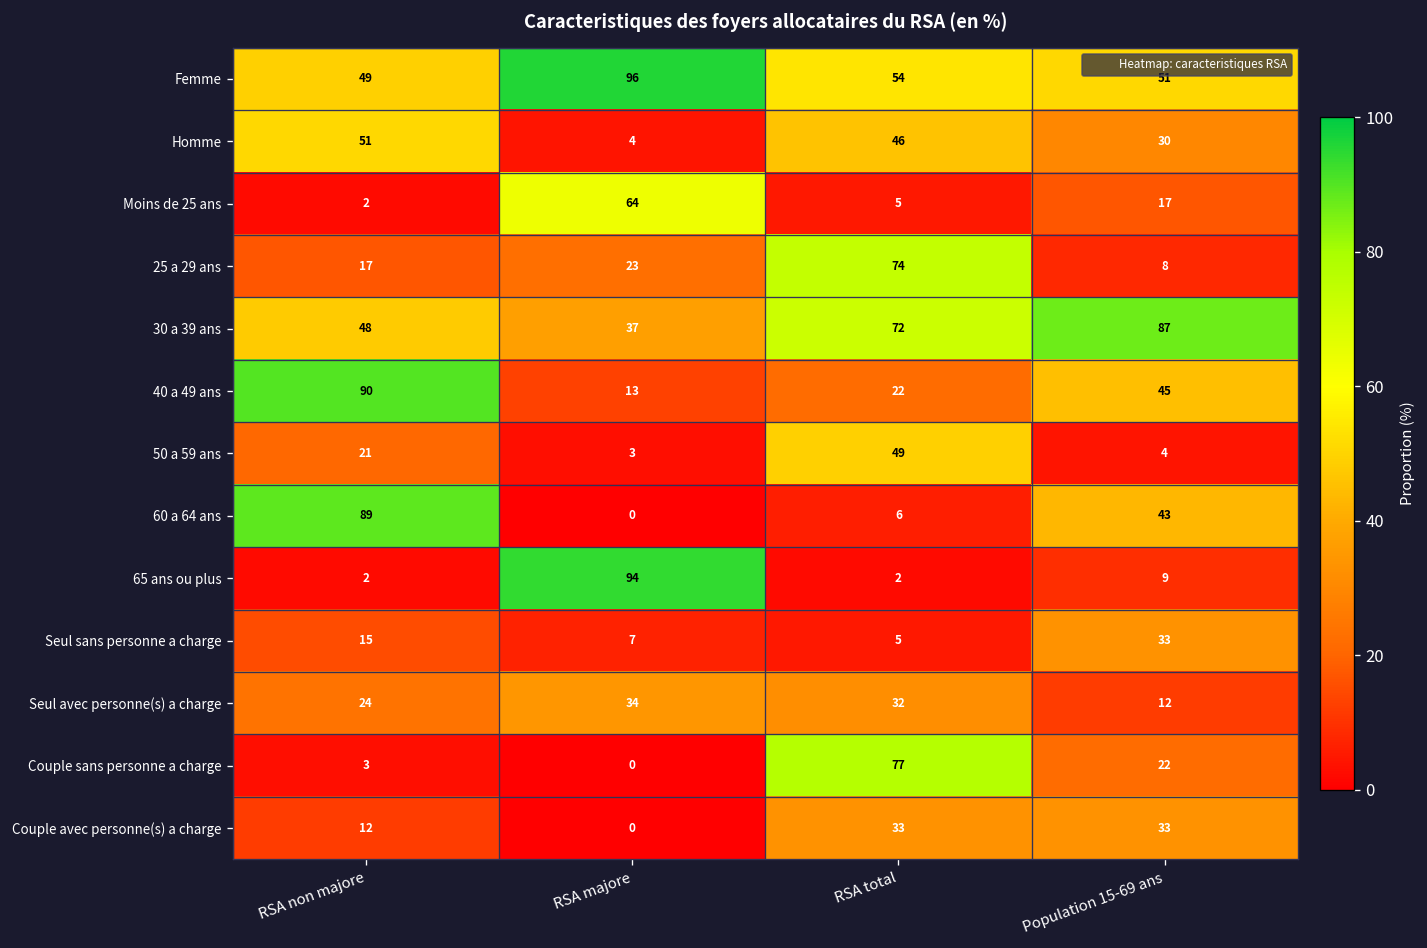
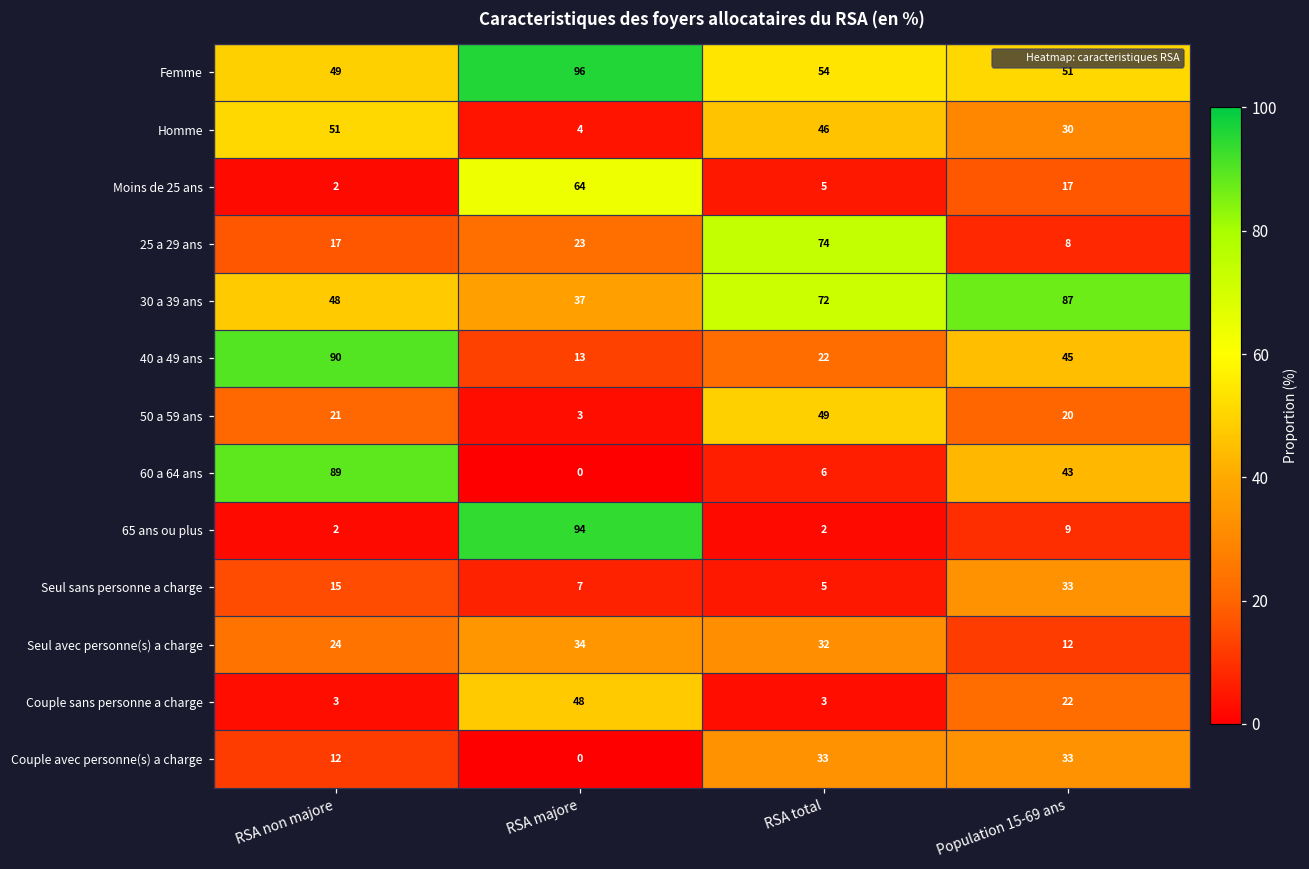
  {
    "Femme": {
      "RSA non majore": 49,
      "RSA majore": 96,
      "RSA total": 54
    },
    "Homme": {
      "RSA non majore": 51,
      "RSA majore": 4,
      "RSA total": 46,
      "Population 15-69 ans": 30
    },
    "Moins de 25 ans": {
      "RSA non majore": 2,
      "RSA majore": 64,
      "RSA total": 5,
      "Population 15-69 ans": 17
    },
    "25 a 29 ans": {
      "RSA non majore": 17,
      "RSA majore": 23,
      "RSA total": 74,
      "Population 15-69 ans": 8
    },
    "30 a 39 ans": {
      "RSA non majore": 48,
      "RSA majore": 37,
      "RSA total": 72,
      "Population 15-69 ans": 87
    },
    "40 a 49 ans": {
      "RSA non majore": 90,
      "RSA majore": 13,
      "RSA total": 22,
      "Population 15-69 ans": 45
    },
    "50 a 59 ans": {
      "RSA non majore": 21,
      "RSA majore": 3,
      "RSA total": 49,
-     "Population 15-69 ans": 4
+     "Population 15-69 ans": 20
    },
    "60 a 64 ans": {
      "RSA non majore": 89,
      "RSA majore": 0,
      "RSA total": 6,
      "Population 15-69 ans": 43
    },
    "65 ans ou plus": {
      "RSA non majore": 2,
      "RSA majore": 94,
      "RSA total": 2,
      "Population 15-69 ans": 9
    },
    "Seul sans personne a charge": {
      "RSA non majore": 15,
      "RSA majore": 7,
      "RSA total": 5,
      "Population 15-69 ans": 33
    },
    "Seul avec personne(s) a charge": {
      "RSA non majore": 24,
      "RSA majore": 34,
      "RSA total": 32,
      "Population 15-69 ans": 12
    },
    "Couple sans personne a charge": {
      "RSA non majore": 3,
-     "RSA majore": 0,
-     "RSA total": 77,
+     "RSA majore": 48,
+     "RSA total": 3,
      "Population 15-69 ans": 22
    },
    "Couple avec personne(s) a charge": {
      "RSA non majore": 12,
      "RSA majore": 0,
      "RSA total": 33,
      "Population 15-69 ans": 33
    }
  }
